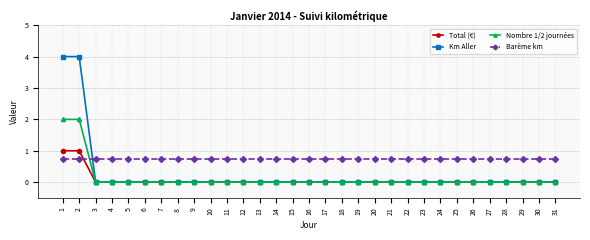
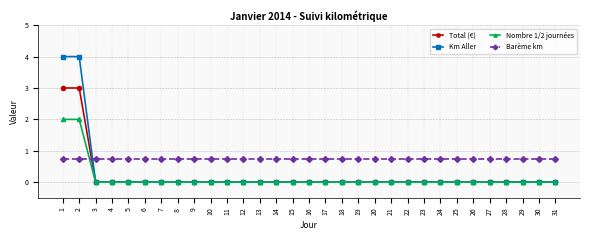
  {
    "Total (€)": {
-     "1": 1,
-     "2": 1
+     "1": 3,
+     "2": 3
    },
    "Km Aller": {
      "1": 4,
      "2": 4
    },
    "Nombre 1/2 journées": {
      "1": 2,
      "2": 2
    },
    "Barème km": {
      "1": 0.8,
      "2": 0.8,
      "3": 0.8,
      "4": 0.8,
      "5": 0.8,
      "6": 0.8,
      "7": 0.8,
      "8": 0.8,
      "9": 0.8,
      "10": 0.8,
      "11": 0.8,
      "12": 0.8,
      "13": 0.8,
      "14": 0.8,
      "15": 0.8,
      "16": 0.8,
      "17": 0.8,
      "18": 0.8,
      "19": 0.8,
      "20": 0.8,
      "21": 0.8,
      "22": 0.8,
      "23": 0.8,
      "24": 0.8,
      "25": 0.8,
      "26": 0.8,
      "27": 0.8,
      "28": 0.8,
      "29": 0.8,
      "30": 0.8,
      "31": 0.8
    }
  }
